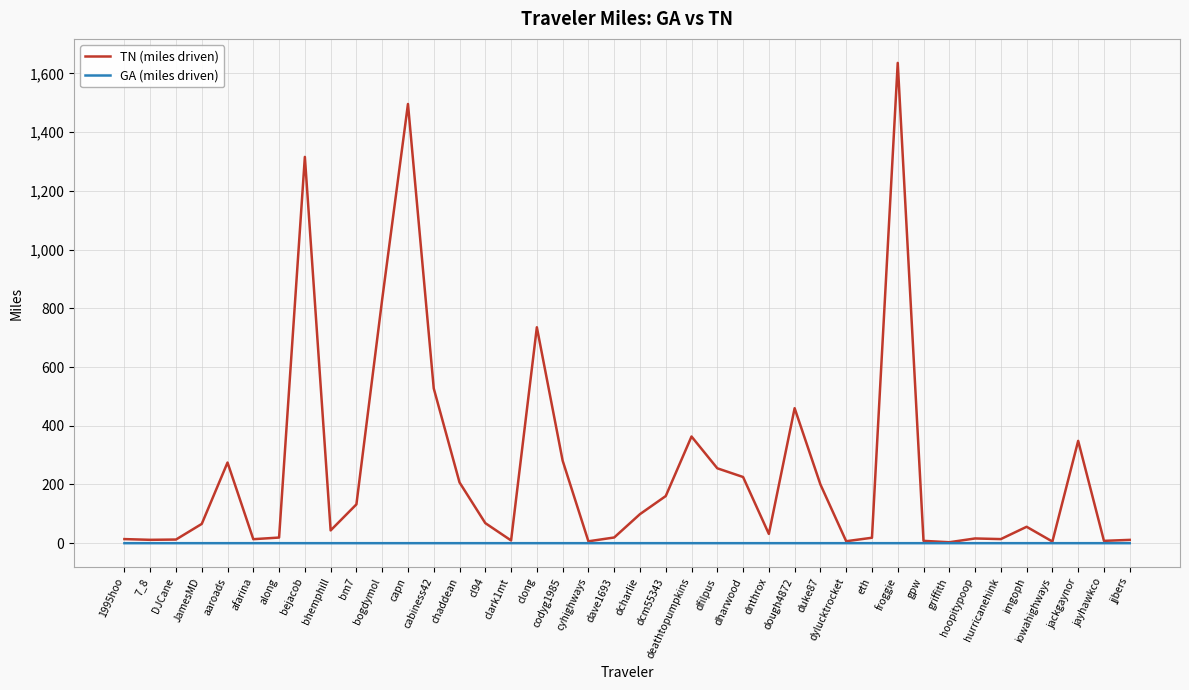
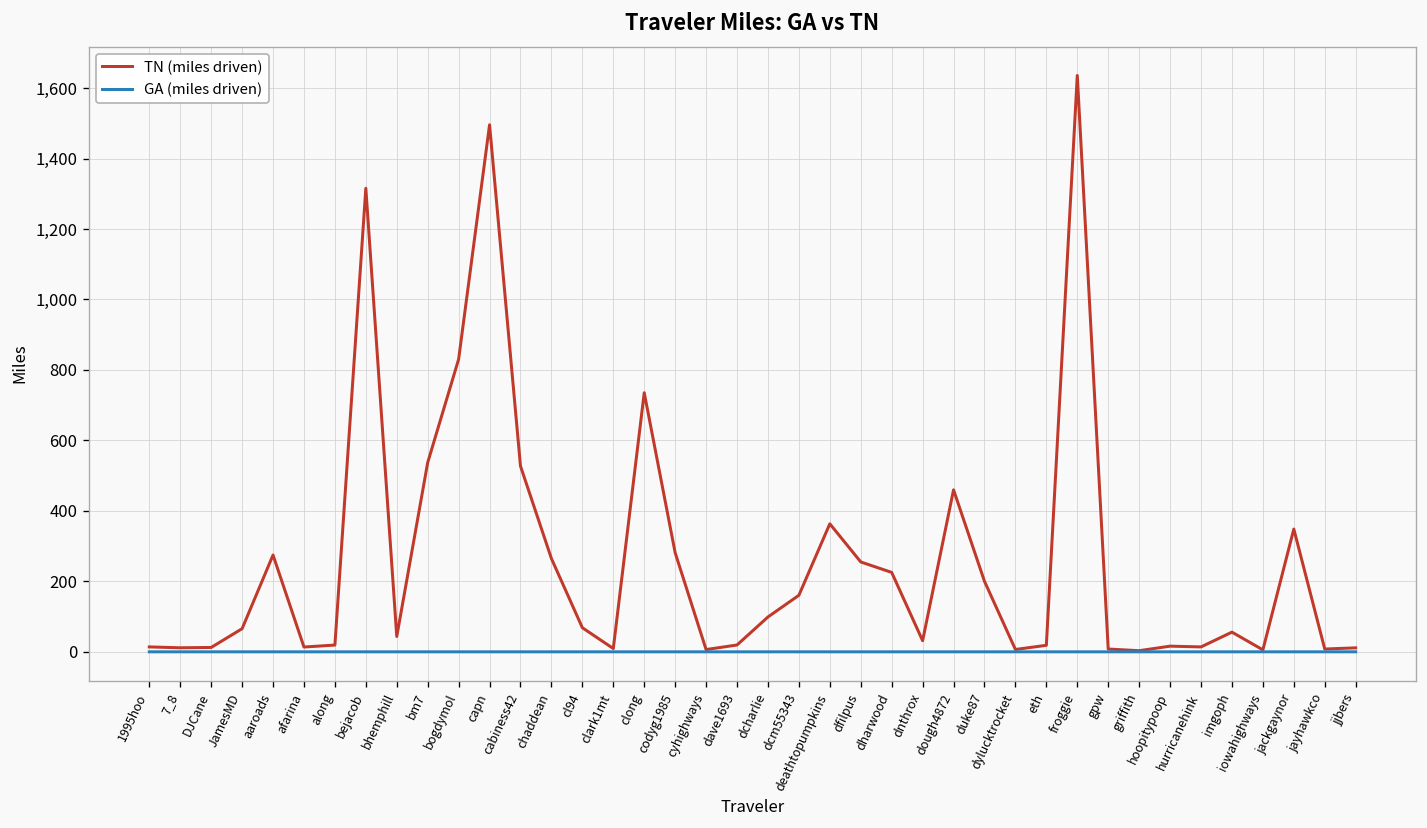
  {
    "TN (miles driven)": {
      "1995hoo": "10",
      "7_8": "10",
      "DJCane": "10",
      "JamesMD": "70",
      "aaroads": "270",
      "afarina": "10",
      "along": "20",
      "bejacob": "1,320",
      "bhemphill": "40",
-     "bm7": "130",
+     "bm7": "540",
      "bogdymol": "830",
      "capn": "1,500",
      "cabiness42": "530",
-     "chaddean": "210",
+     "chaddean": "260",
      "cl94": "70",
      "clark1mt": "10",
      "clong": "740",
      "codyg1985": "280",
      "dave1693": "20",
      "dcharlie": "100",
      "dcm55343": "160",
      "deathtopumpkins": "360",
      "dfilpus": "260",
      "dharwood": "230",
      "dnthrox": "30",
      "dough4872": "460",
      "duke87": "200",
      "eth": "20",
      "froggie": "1,640",
      "hoopitypoop": "20",
      "hurricanehink": "10",
      "imgoph": "60",
      "jackgaynor": "350",
      "jjbers": "10"
    },
    "GA (miles driven)": {
      "1995hoo": "0",
      "7_8": "0",
      "DJCane": "0",
      "JamesMD": "0",
      "aaroads": "0",
      "afarina": "0",
      "along": "0",
      "bejacob": "0",
      "bhemphill": "0",
      "bm7": "0",
      "bogdymol": "0",
      "capn": "0",
      "cabiness42": "0",
      "chaddean": "0",
      "cl94": "0",
      "clark1mt": "0",
      "clong": "0",
      "codyg1985": "0",
      "dave1693": "0",
      "dcharlie": "0",
      "dcm55343": "0",
      "deathtopumpkins": "0",
      "dfilpus": "0",
      "dharwood": "0",
      "dnthrox": "0",
      "dough4872": "0",
      "duke87": "0",
      "eth": "0",
      "froggie": "0",
      "hoopitypoop": "0",
      "hurricanehink": "0",
      "imgoph": "0",
      "jackgaynor": "0",
      "jjbers": "0"
    }
  }
